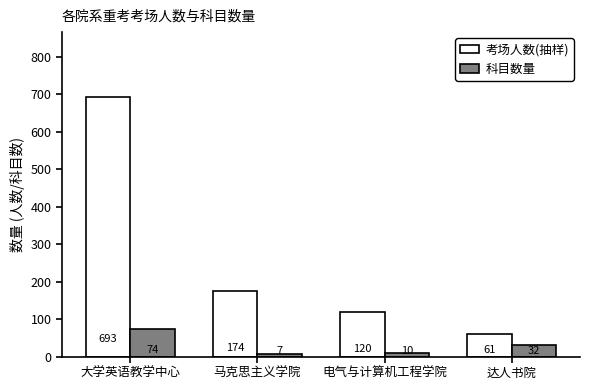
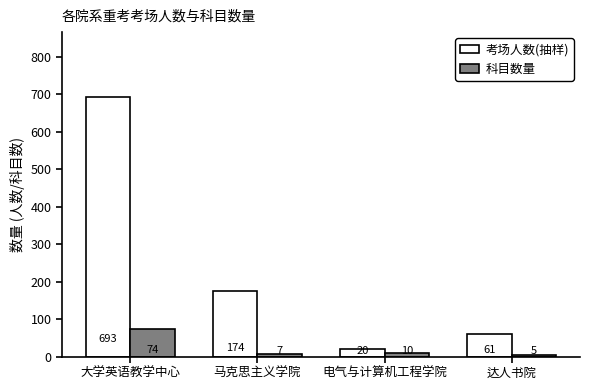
  {
    "考场人数(抽样)": {
      "大学英语教学中心": 693,
      "马克思主义学院": 174,
-     "电气与计算机工程学院": 120,
+     "电气与计算机工程学院": 20,
      "达人书院": 61
    },
    "科目数量": {
      "大学英语教学中心": 74,
      "马克思主义学院": 7,
      "电气与计算机工程学院": 10,
-     "达人书院": 32
+     "达人书院": 5
    }
  }
